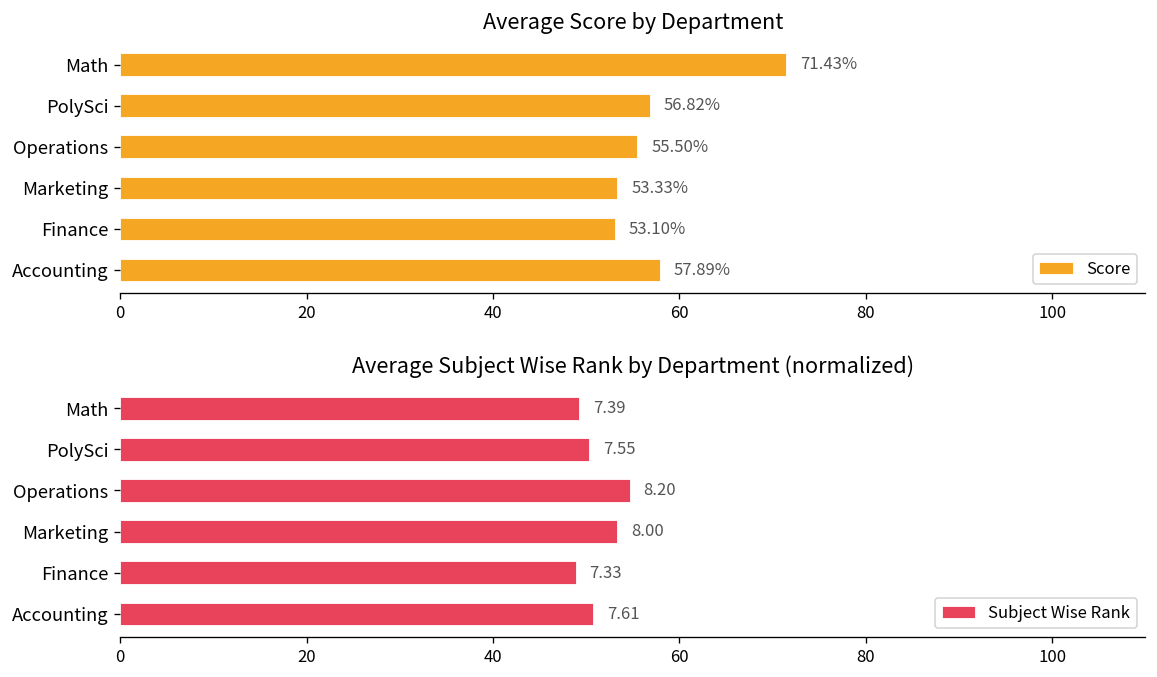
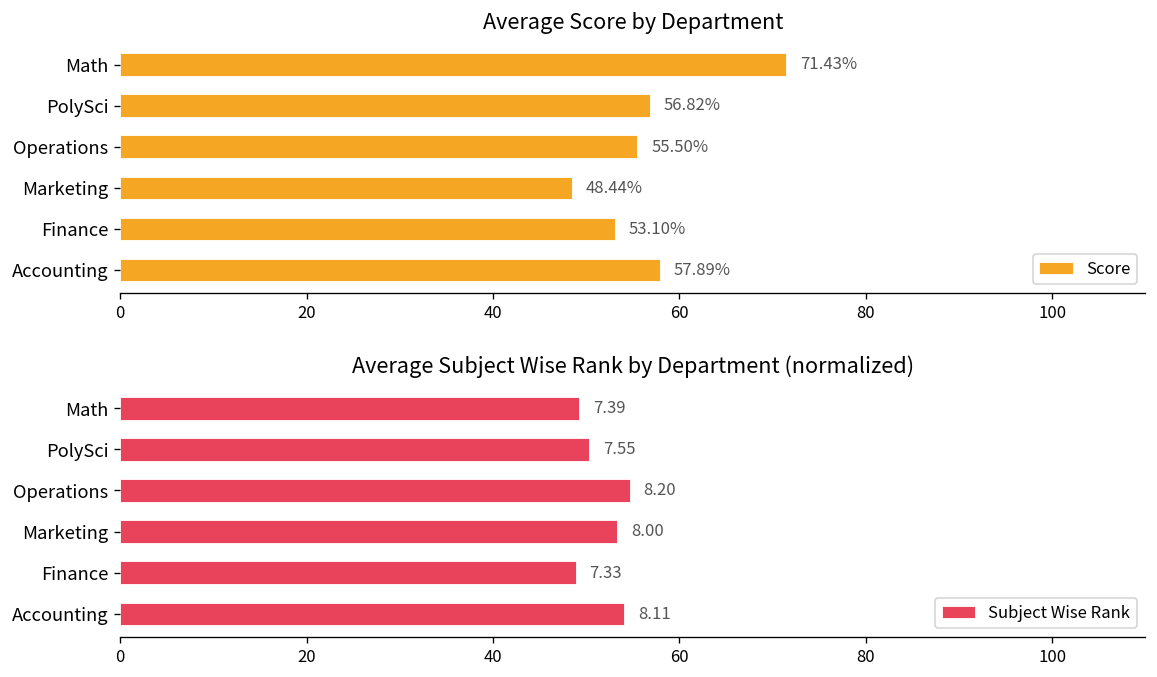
  {
    "Average Score by Department": {
      "Math": "71.43%",
      "PolySci": "56.82%",
      "Operations": "55.50%",
-     "Marketing": "53.33%",
+     "Marketing": "48.44%",
      "Finance": "53.10%",
      "Accounting": "57.89%"
    },
    "Average Subject Wise Rank by Department (normalized)": {
-     "Accounting": "7.61"
+     "Accounting": "8.11"
    }
  }
